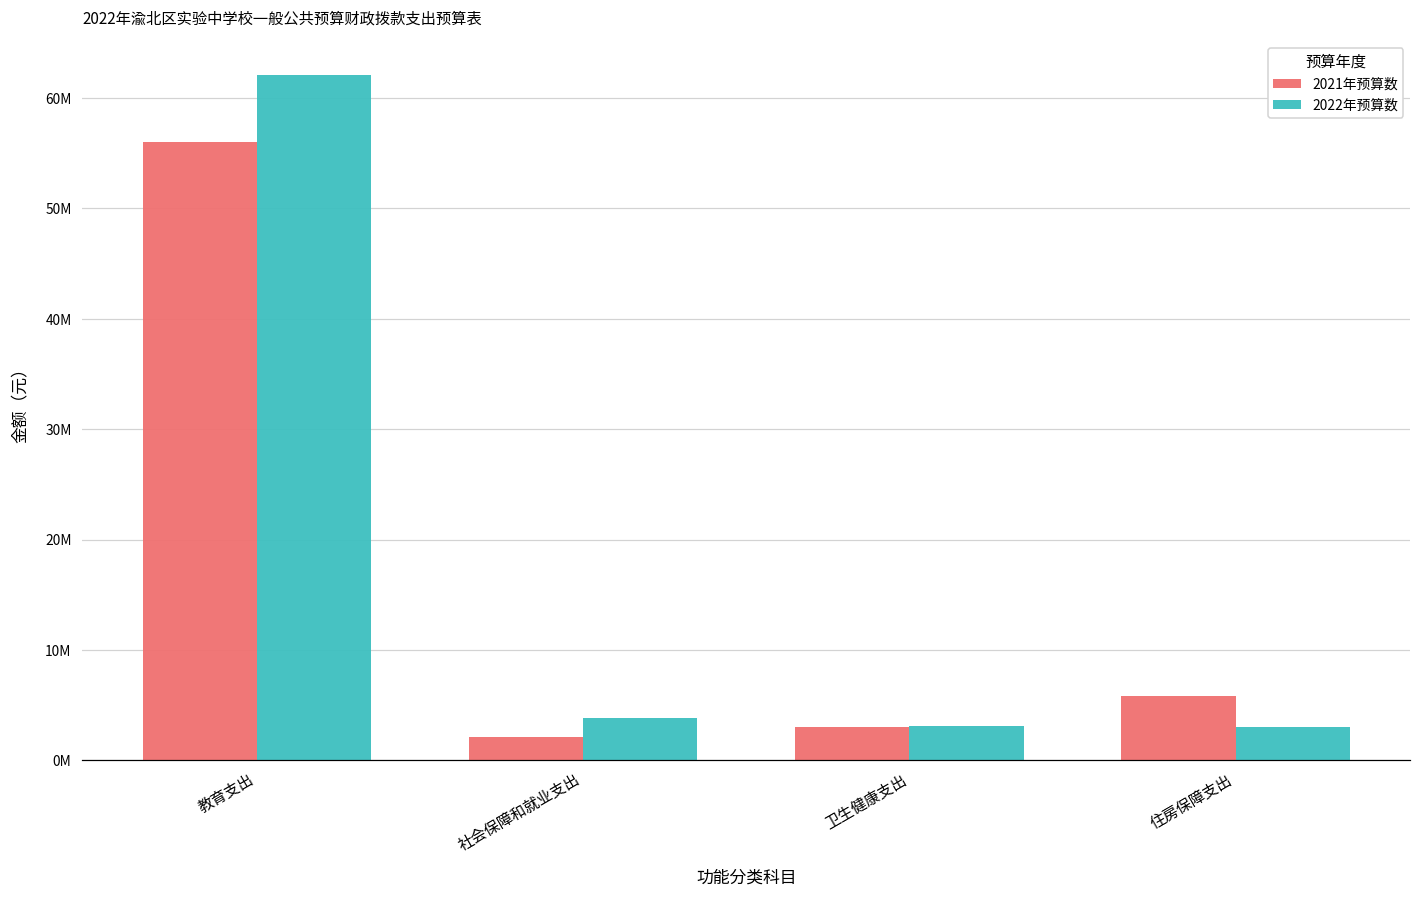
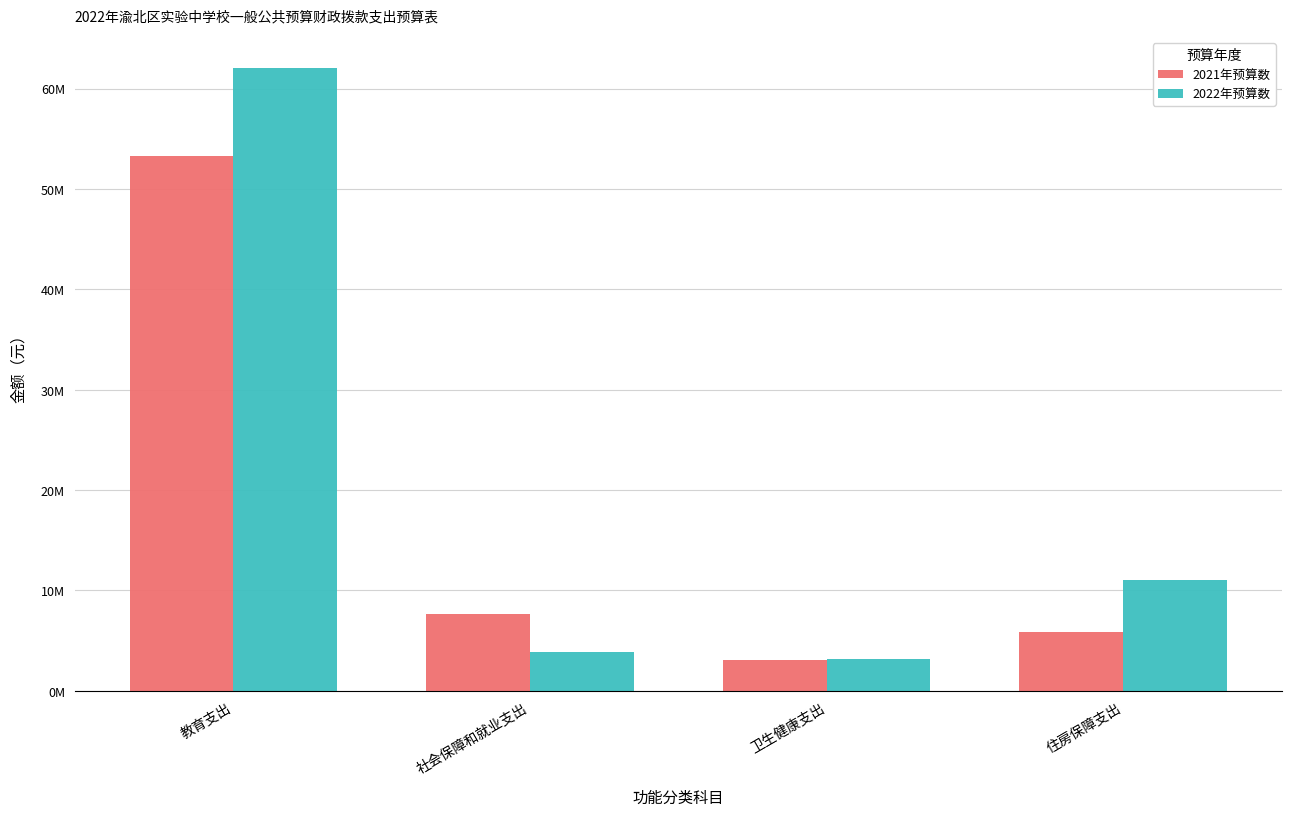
  {
    "2021年预算数": {
-     "教育支出": 56000000,
-     "社会保障和就业支出": 2100000,
+     "教育支出": 53300000,
+     "社会保障和就业支出": 7600000,
      "卫生健康支出": 3000000,
      "住房保障支出": 5800000
    },
    "2022年预算数": {
      "教育支出": 62100000,
      "社会保障和就业支出": 3900000,
      "卫生健康支出": 3100000,
-     "住房保障支出": 3000000
+     "住房保障支出": 11000000
    }
  }
